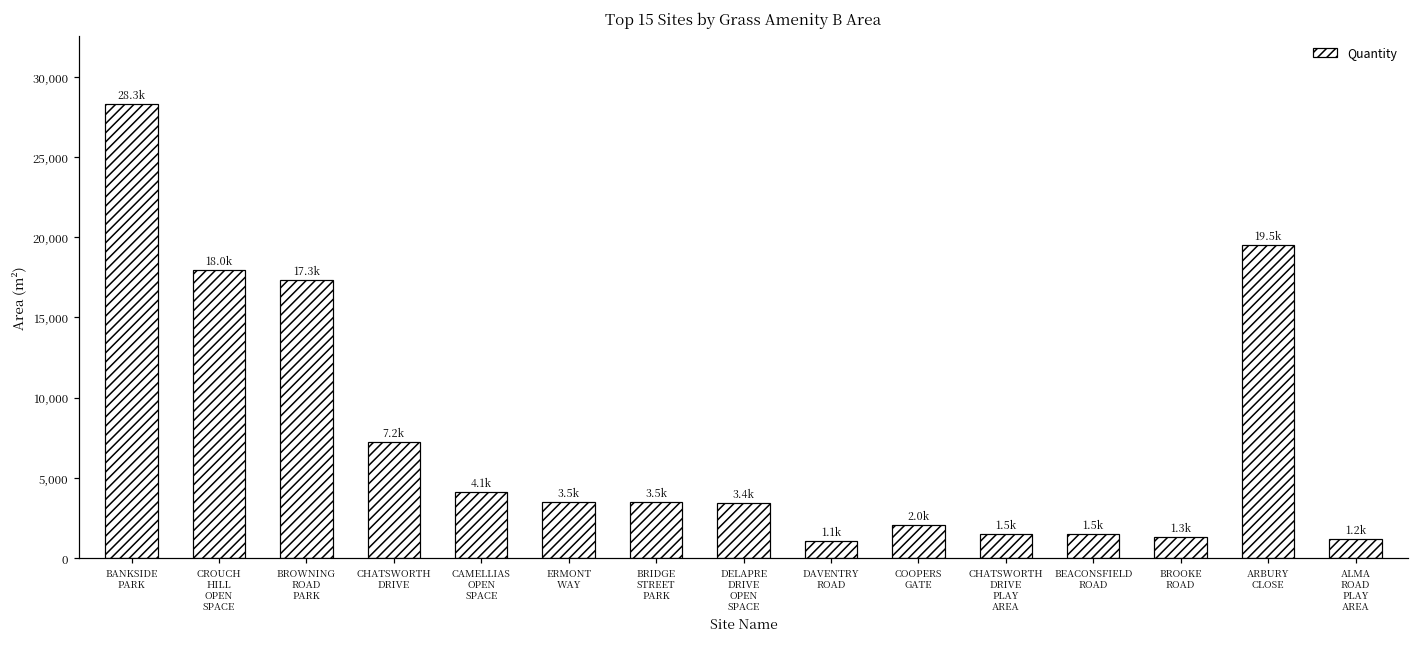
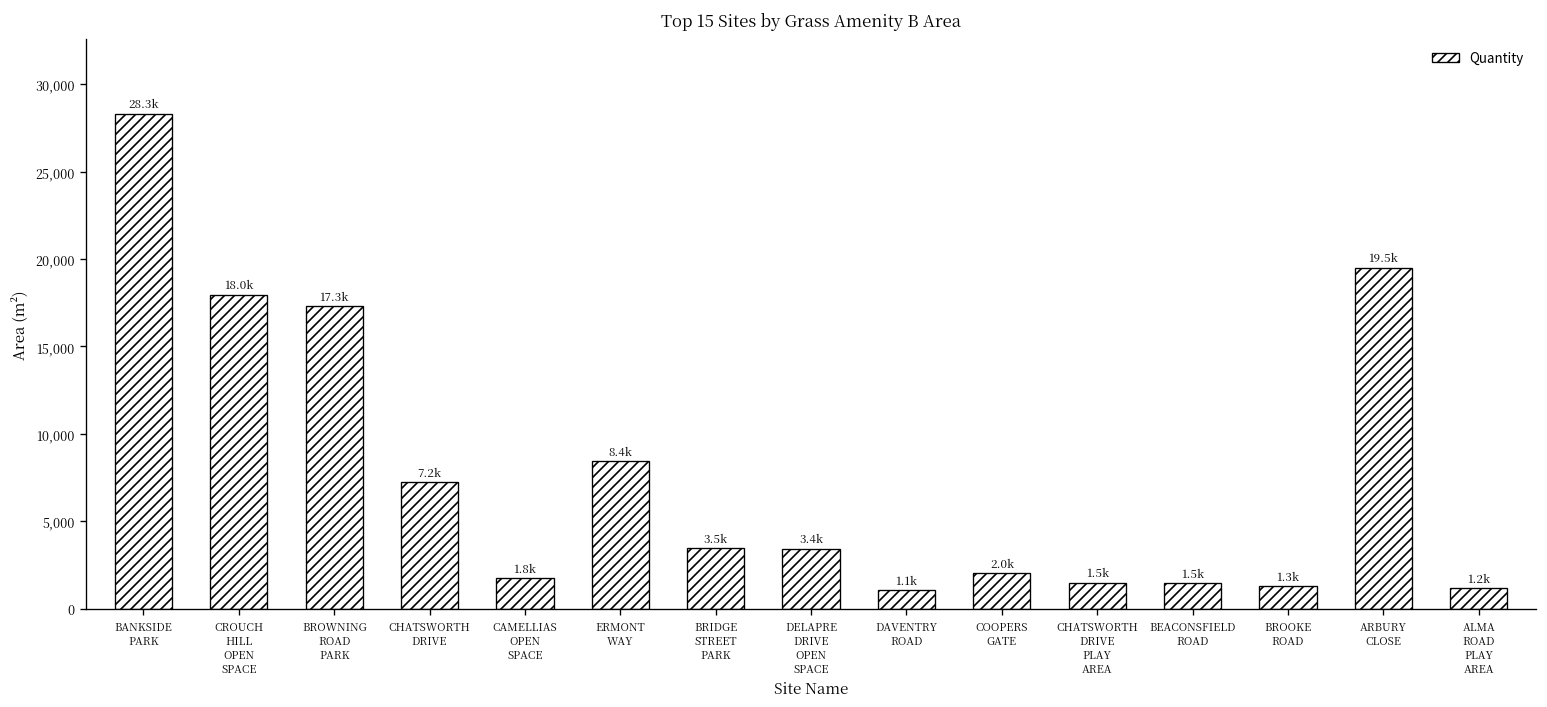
  {
    "BANKSIDE PARK": "28.3k",
    "CROUCH HILL OPEN SPACE": "18.0k",
    "BROWNING ROAD PARK": "17.3k",
    "CHATSWORTH DRIVE": "7.2k",
-   "CAMELLIAS OPEN SPACE": "4.1k",
-   "ERMONT WAY": "3.5k",
+   "CAMELLIAS OPEN SPACE": "1.8k",
+   "ERMONT WAY": "8.4k",
    "BRIDGE STREET PARK": "3.5k",
    "DELAPRE DRIVE OPEN SPACE": "3.4k",
    "DAVENTRY ROAD": "1.1k",
    "COOPERS GATE": "2.0k",
    "CHATSWORTH DRIVE PLAY AREA": "1.5k",
    "BEACONSFIELD ROAD": "1.5k",
    "BROOKE ROAD": "1.3k",
    "ARBURY CLOSE": "19.5k",
    "ALMA ROAD PLAY AREA": "1.2k"
  }
